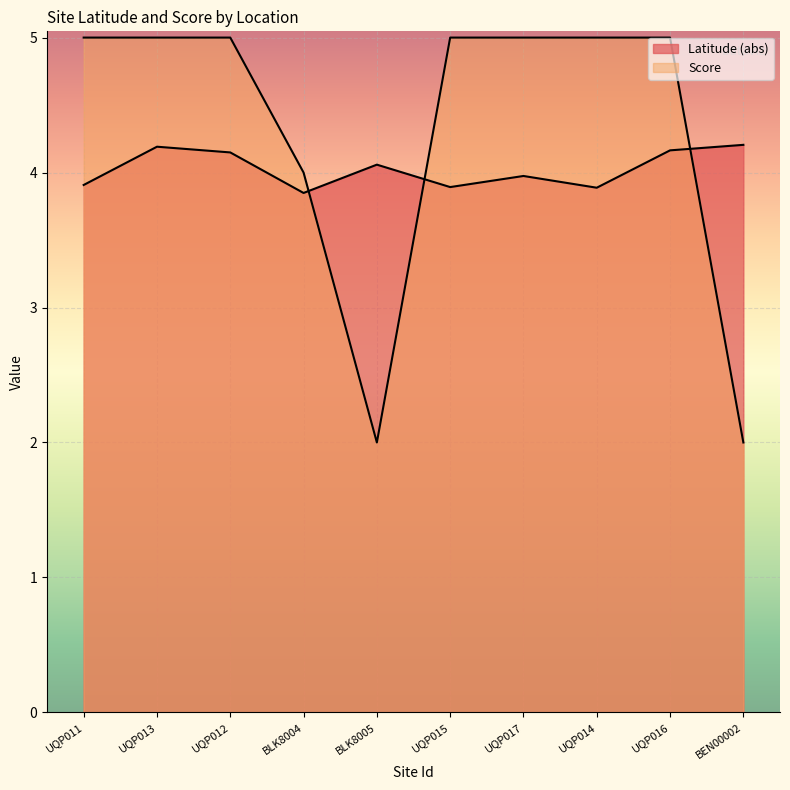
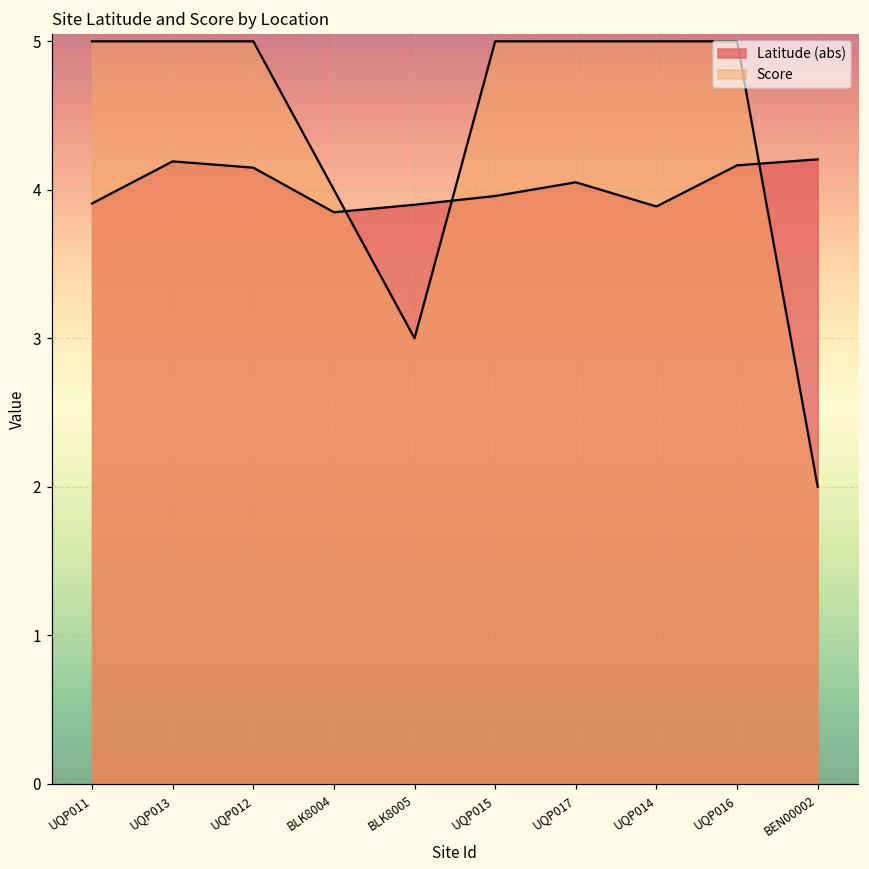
  {
    "Latitude (abs)": {
      "UQP011": 3.91,
      "UQP013": 4.19,
      "UQP012": 4.15,
      "BLK8004": 3.85,
-     "BLK8005": 4.06,
-     "UQP015": 3.89,
-     "UQP017": 3.97,
+     "BLK8005": 3.90,
+     "UQP015": 3.96,
+     "UQP017": 4.05,
      "UQP014": 3.89,
      "UQP016": 4.16,
      "BEN00002": 4.21
    },
    "Score": {
      "UQP011": 5,
      "UQP013": 5,
      "UQP012": 5,
      "BLK8004": 4,
-     "BLK8005": 2,
+     "BLK8005": 3,
      "UQP015": 5,
      "UQP017": 5,
      "UQP014": 5,
      "BEN00002": 2
    }
  }
